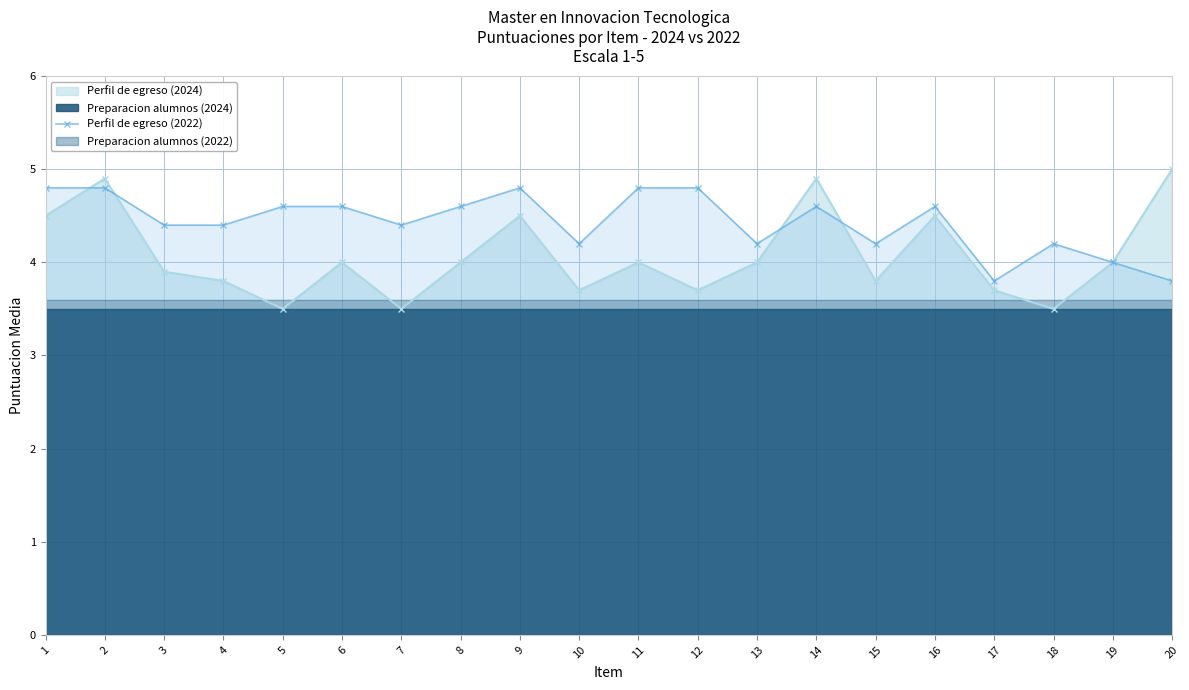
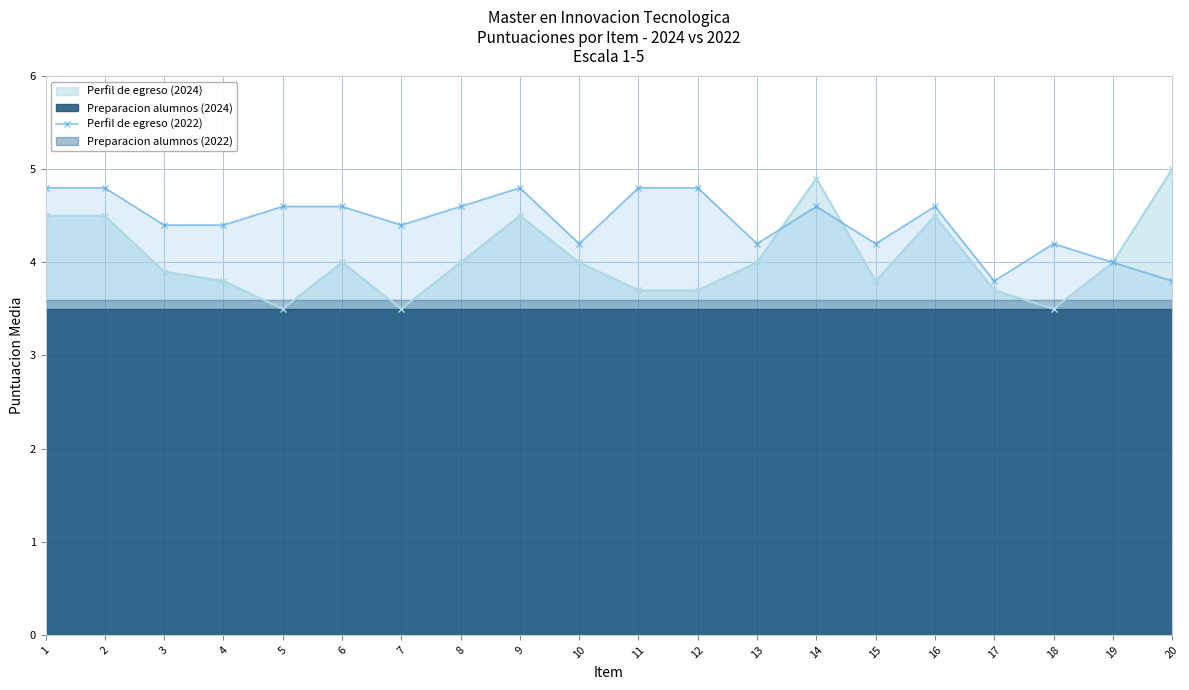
  {
    "Perfil de egreso (2024)": {
      "1": 4.5,
-     "2": 4.9,
+     "2": 4.5,
      "3": 3.9,
      "4": 3.8,
      "6": 4.0,
      "8": 4.0,
      "9": 4.5,
-     "10": 3.7,
-     "11": 4.0,
+     "10": 4.0,
+     "11": 3.7,
      "12": 3.7,
      "13": 4.0,
      "14": 4.9,
      "15": 3.8,
      "16": 4.5,
      "17": 3.7,
      "20": 5.0
    }
  }
